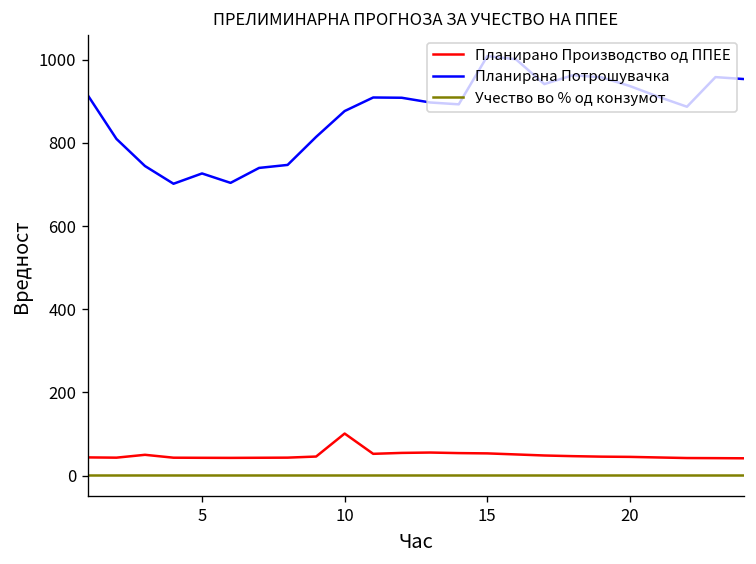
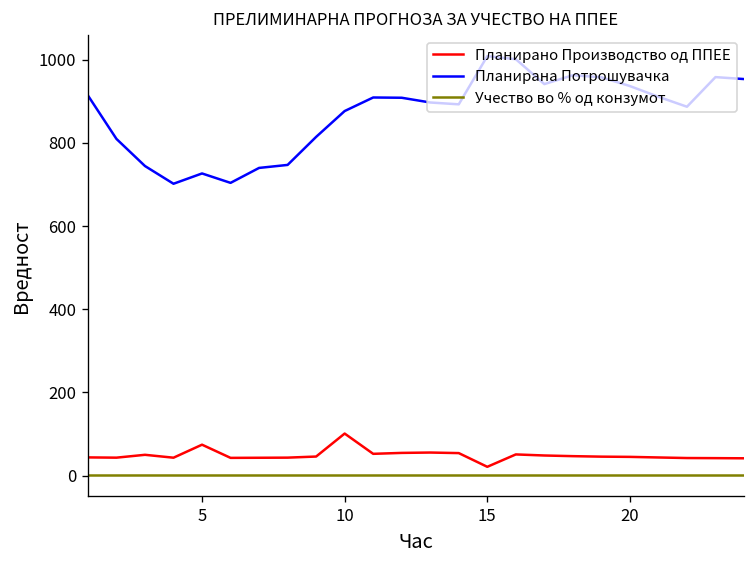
  {
    "Планирано Производство од ППЕЕ": {
-     "5": 40,
+     "5": 70,
      "10": 100,
-     "15": 50,
+     "15": 20,
      "20": 40
    },
    "Планирана Потрошувачка": {
      "5": 730,
      "10": 880
    },
    "Учество во % од конзумот": {
      "5": 0,
      "10": 0,
      "15": 0,
      "20": 0
    }
  }
